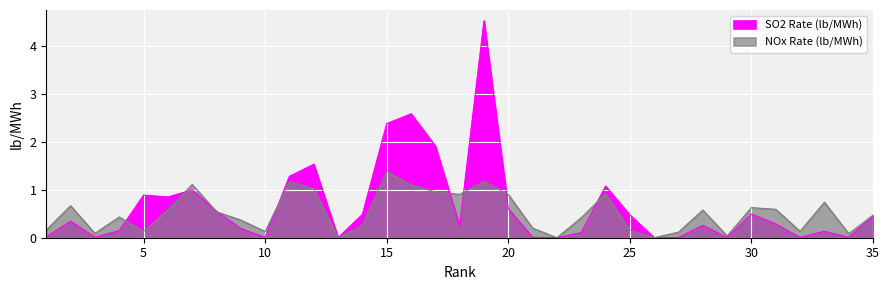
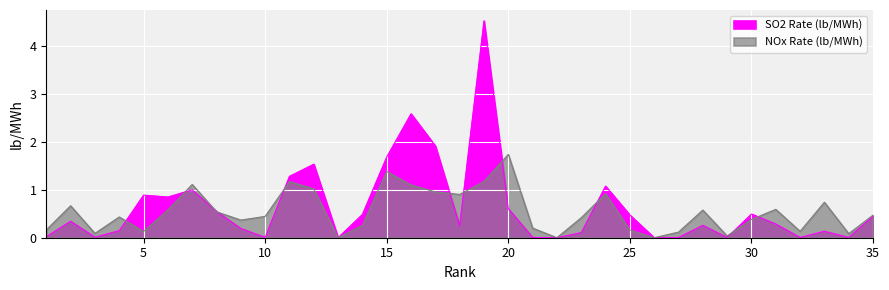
  {
    "SO2 Rate (lb/MWh)": {
      "5": 0.9,
      "10": 0.0,
-     "15": 2.4,
+     "15": 1.7,
      "20": 0.6,
      "25": 0.5,
      "30": 0.5
    },
    "NOx Rate (lb/MWh)": {
      "5": 0.1,
-     "10": 0.1,
+     "10": 0.4,
      "15": 1.4,
-     "20": 0.9,
+     "20": 1.7,
      "25": 0.2,
-     "30": 0.6
+     "30": 0.4
    }
  }
